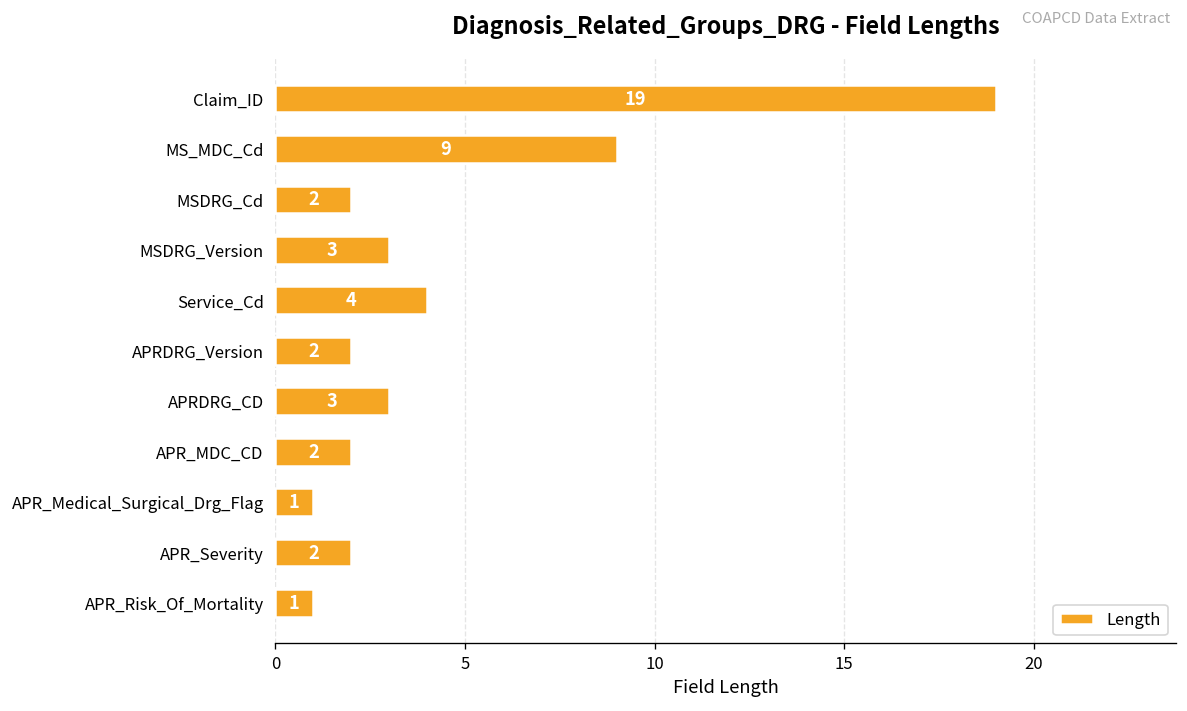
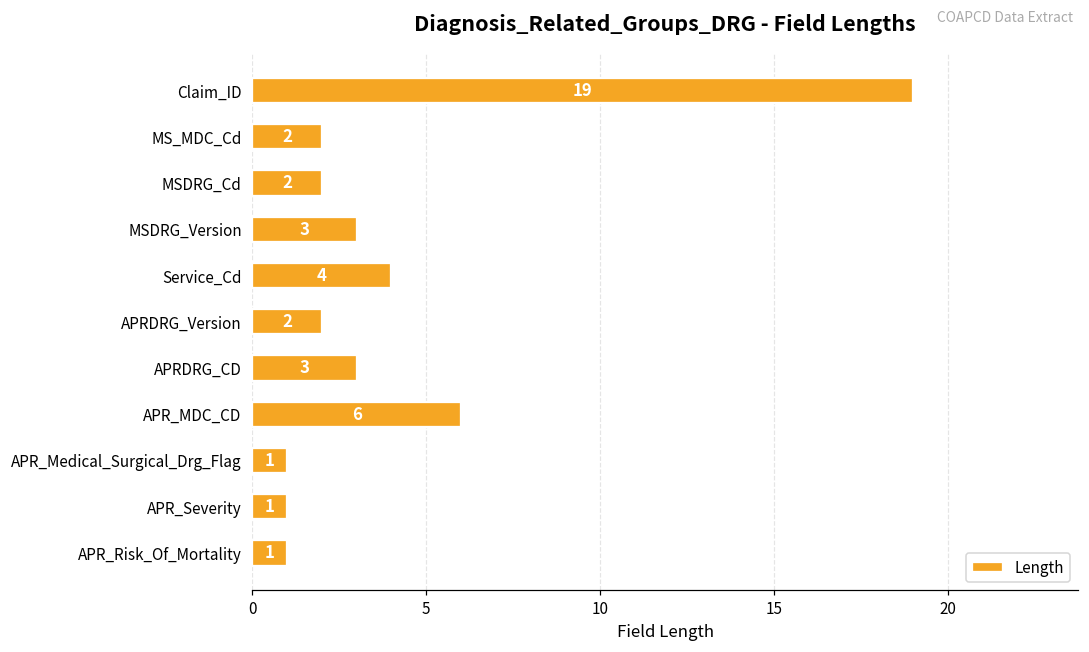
  {
    "Claim_ID": 19,
-   "MS_MDC_Cd": 9,
+   "MS_MDC_Cd": 2,
    "MSDRG_Cd": 2,
    "MSDRG_Version": 3,
    "Service_Cd": 4,
    "APRDRG_Version": 2,
    "APRDRG_CD": 3,
-   "APR_MDC_CD": 2,
+   "APR_MDC_CD": 6,
    "APR_Medical_Surgical_Drg_Flag": 1,
-   "APR_Severity": 2,
+   "APR_Severity": 1,
    "APR_Risk_Of_Mortality": 1
  }
